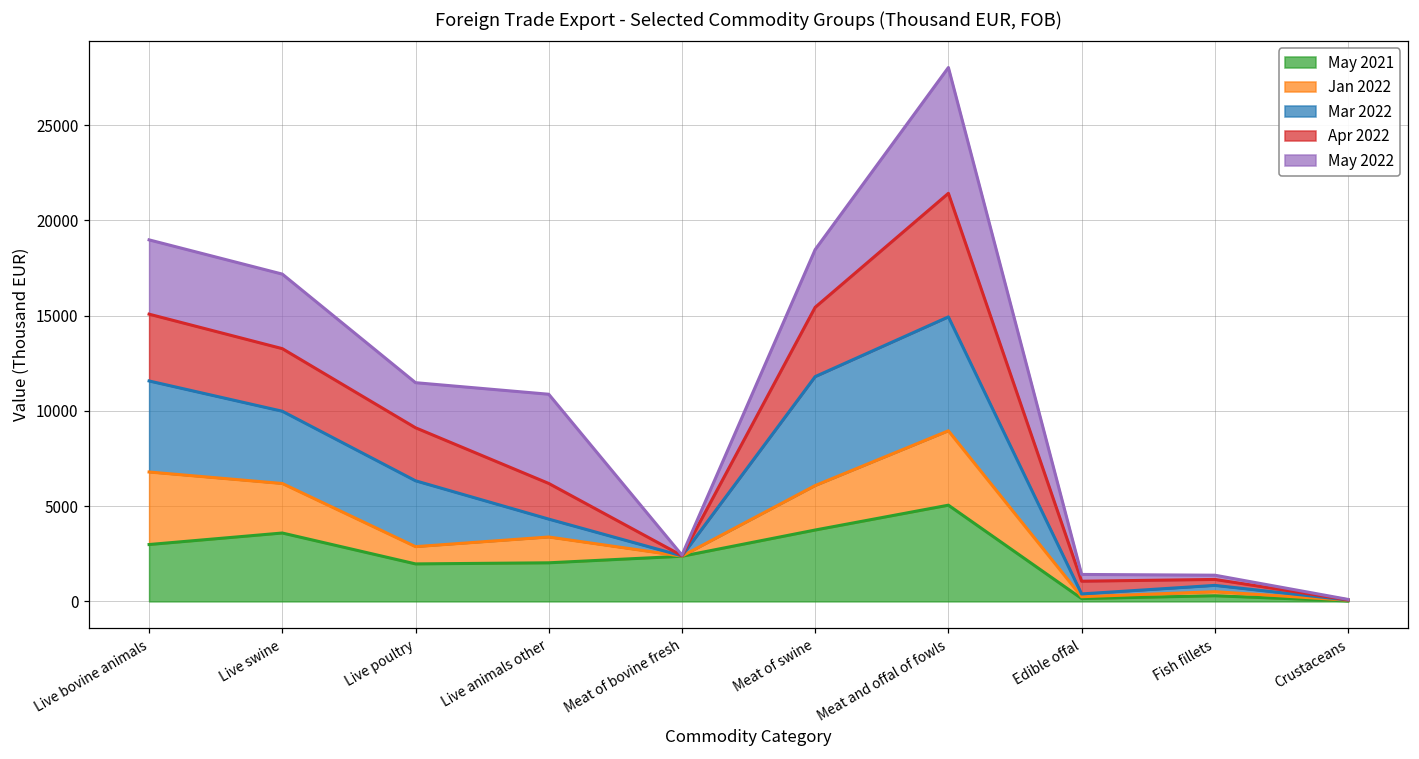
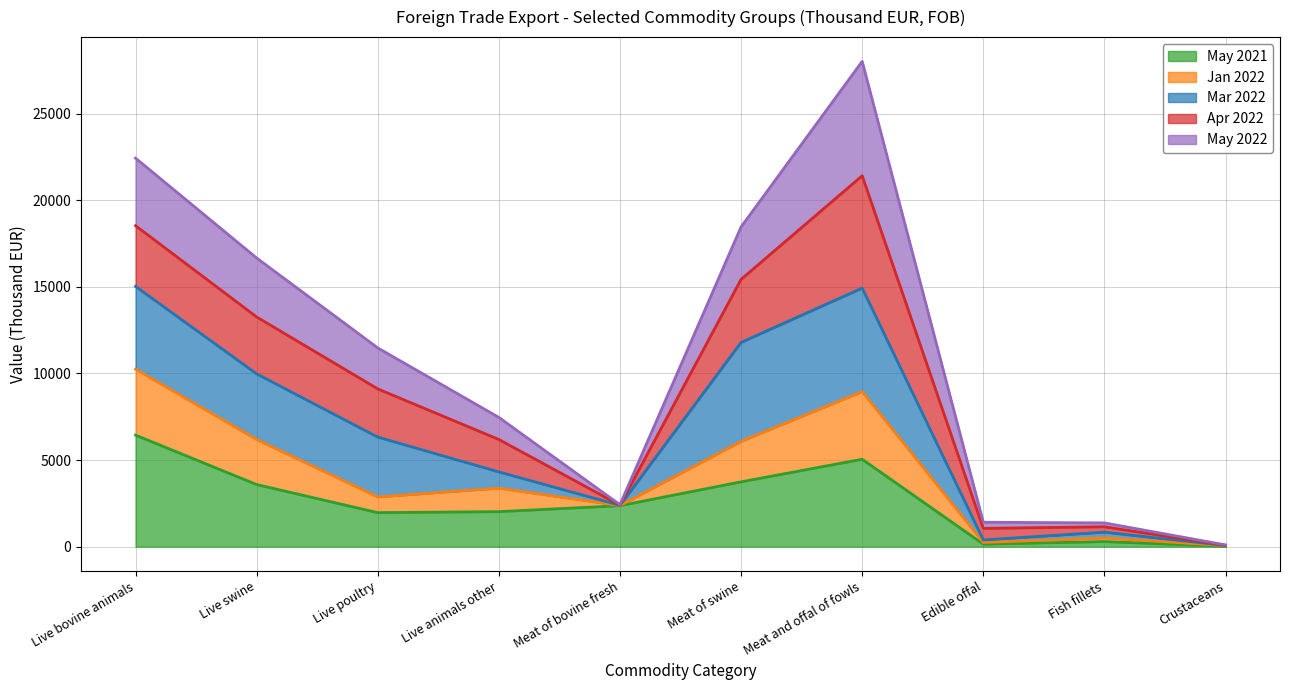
  {
    "May 2021": {
-     "Live bovine animals": 3000,
+     "Live bovine animals": 6400,
      "Live swine": 3600,
      "Live poultry": 2000,
      "Live animals other": 2000,
      "Meat of swine": 3700,
      "Meat and offal of fowls": 5000,
      "Fish fillets": 300
    },
    "Jan 2022": {
      "Live bovine animals": 3800,
      "Live swine": 2600,
      "Live poultry": 900,
      "Live animals other": 1400,
      "Meat of swine": 2300,
      "Meat and offal of fowls": 3900,
      "Fish fillets": 200
    },
    "Mar 2022": {
      "Live bovine animals": 4800,
      "Live swine": 3800,
      "Live poultry": 3500,
      "Live animals other": 900,
      "Meat of swine": 5700,
      "Meat and offal of fowls": 6000,
      "Edible offal": 100,
      "Fish fillets": 300
    },
    "Apr 2022": {
      "Live bovine animals": 3500,
      "Live swine": 3300,
      "Live poultry": 2800,
      "Live animals other": 1900,
      "Meat of swine": 3600,
      "Meat and offal of fowls": 6500,
      "Edible offal": 700,
      "Fish fillets": 300
    },
    "May 2022": {
      "Live bovine animals": 3900,
-     "Live swine": 3900,
+     "Live swine": 3400,
      "Live poultry": 2400,
-     "Live animals other": 4700,
+     "Live animals other": 1300,
      "Meat of swine": 3000,
      "Meat and offal of fowls": 6600,
      "Edible offal": 400,
      "Fish fillets": 200
    }
  }
